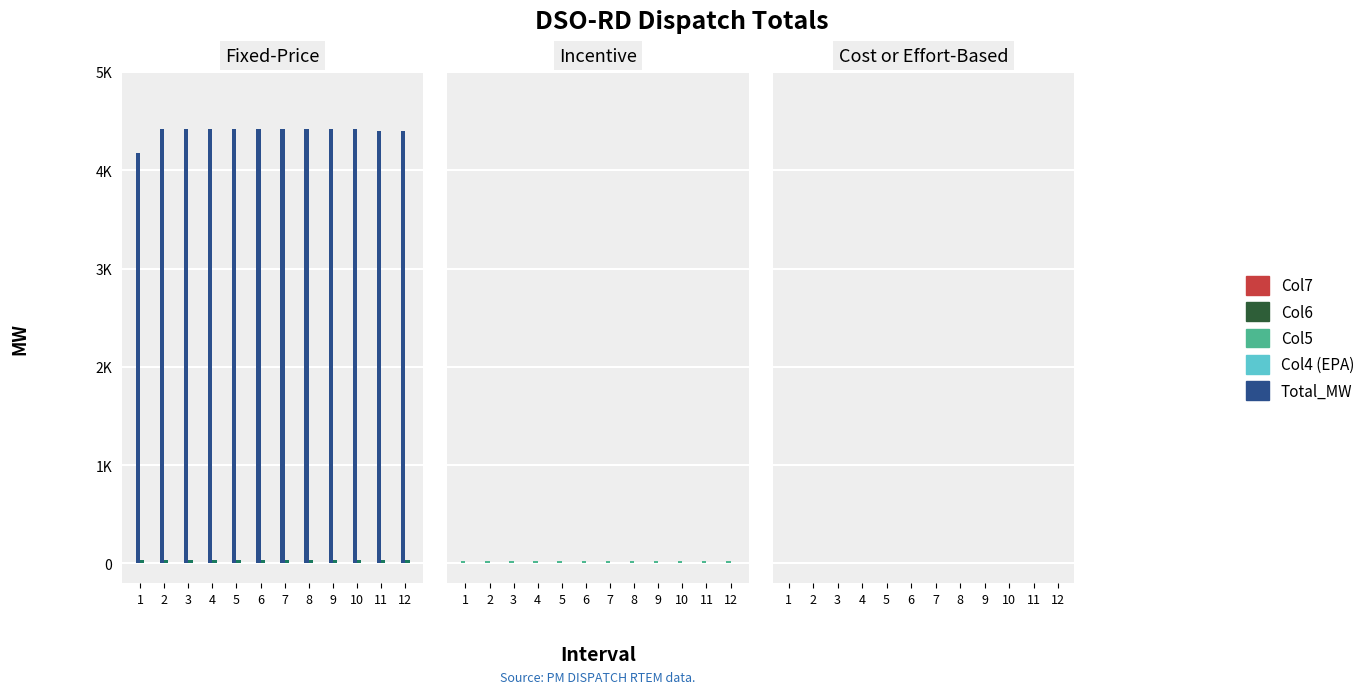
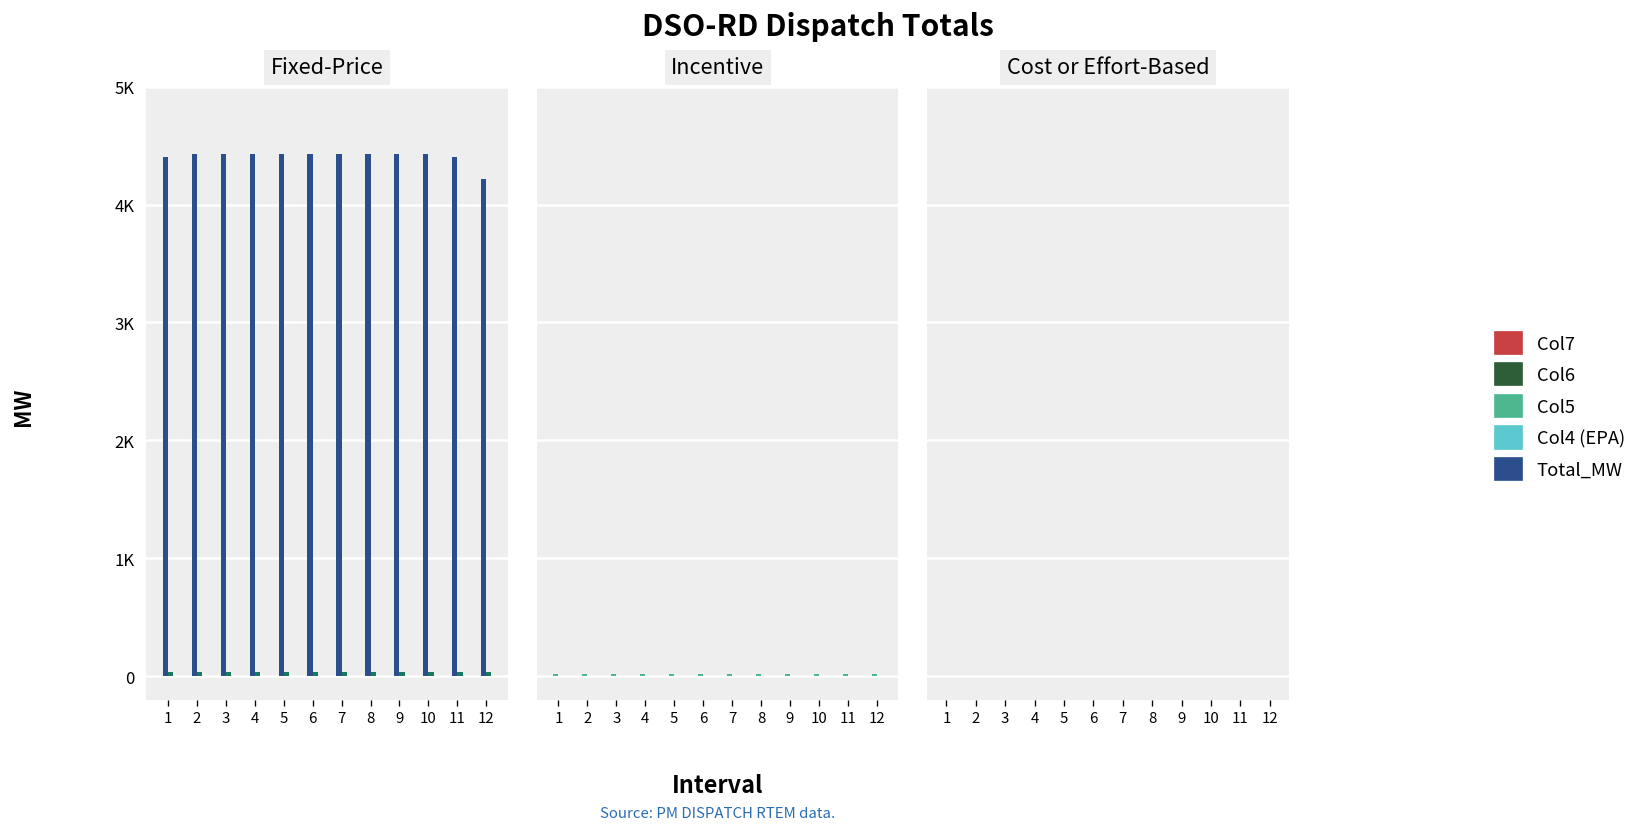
  {
    "Fixed-Price": {
      "Total_MW": {
-       "1": 4200,
+       "1": 4400,
        "2": 4400,
        "3": 4400,
        "4": 4400,
        "5": 4400,
        "6": 4400,
        "7": 4400,
        "8": 4400,
        "9": 4400,
        "10": 4400,
        "11": 4400,
-       "12": 4400
+       "12": 4200
      }
    }
  }
